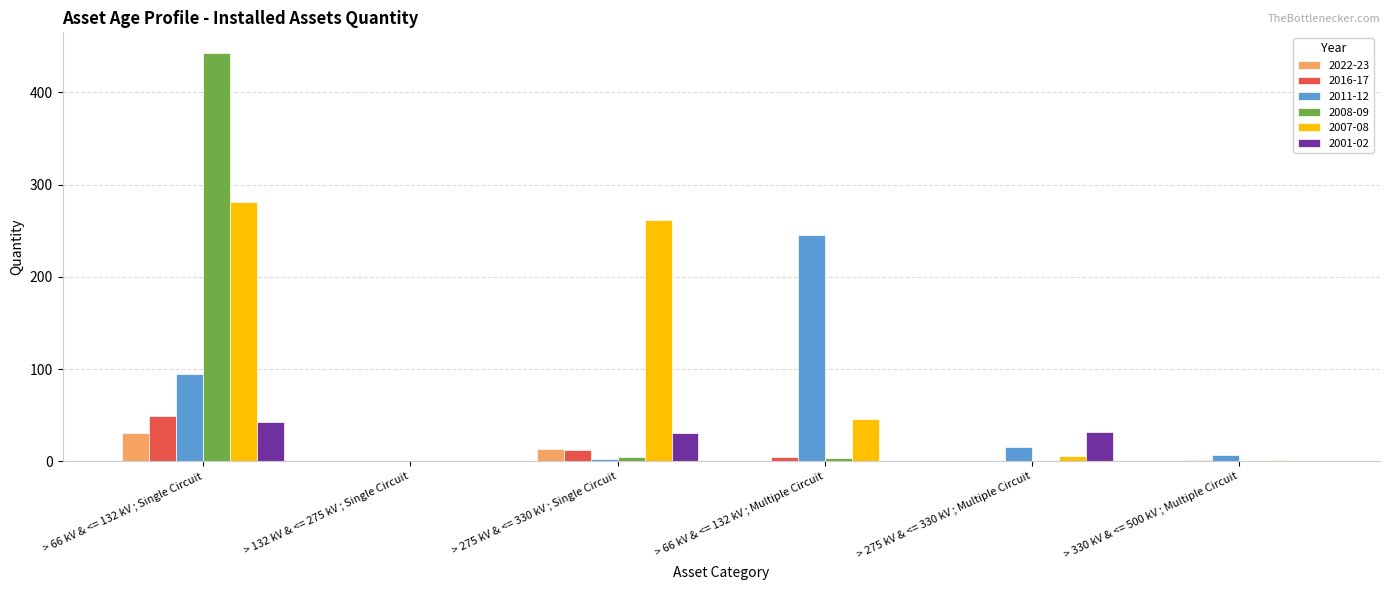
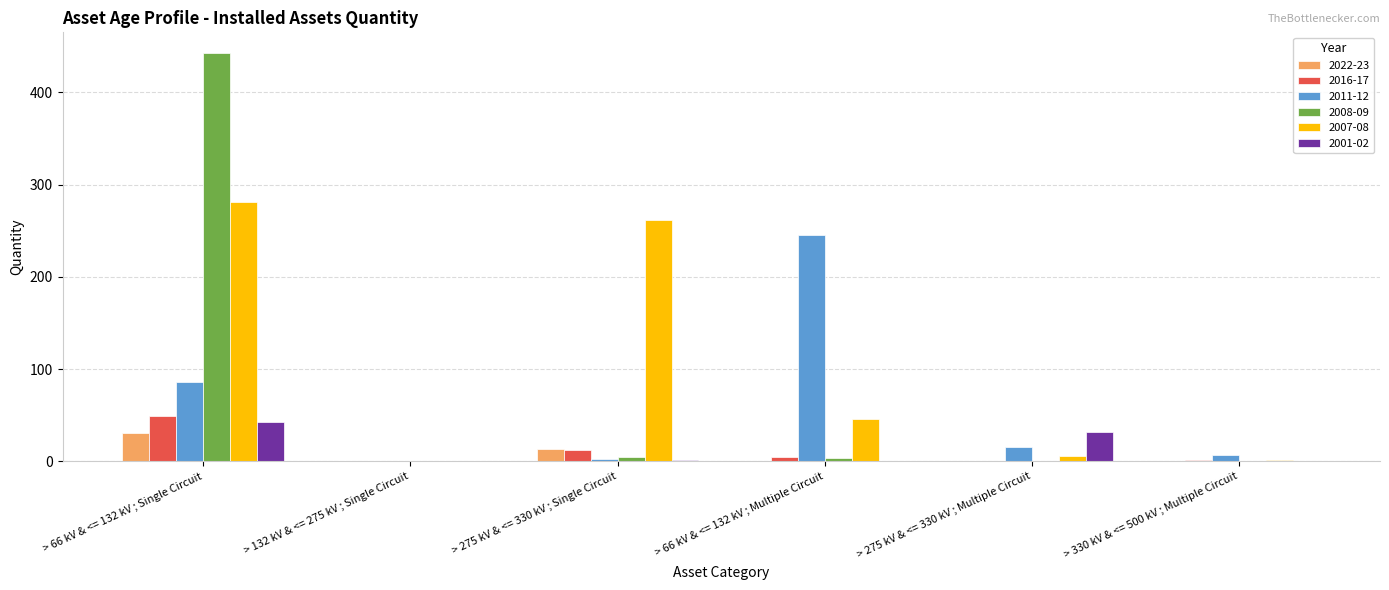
  {
    "2022-23": {
      "> 66 kV & <= 132 kV ; Single Circuit": 30,
      "> 132 kV & <= 275 kV ; Single Circuit": 0,
      "> 275 kV & <= 330 kV ; Single Circuit": 10,
      "> 66 kV & <= 132 kV ; Multiple Circuit": 0,
      "> 275 kV & <= 330 kV ; Multiple Circuit": 0,
      "> 330 kV & <= 500 kV ; Multiple Circuit": 0
    },
    "2016-17": {
      "> 66 kV & <= 132 kV ; Single Circuit": 50,
      "> 132 kV & <= 275 kV ; Single Circuit": 0,
      "> 275 kV & <= 330 kV ; Single Circuit": 10,
      "> 66 kV & <= 132 kV ; Multiple Circuit": 10,
      "> 275 kV & <= 330 kV ; Multiple Circuit": 0
    },
    "2011-12": {
-     "> 66 kV & <= 132 kV ; Single Circuit": 100,
+     "> 66 kV & <= 132 kV ; Single Circuit": 90,
      "> 132 kV & <= 275 kV ; Single Circuit": 0,
      "> 275 kV & <= 330 kV ; Single Circuit": 0,
      "> 66 kV & <= 132 kV ; Multiple Circuit": 250,
      "> 275 kV & <= 330 kV ; Multiple Circuit": 20,
      "> 330 kV & <= 500 kV ; Multiple Circuit": 10
    },
    "2008-09": {
      "> 66 kV & <= 132 kV ; Single Circuit": 440,
      "> 132 kV & <= 275 kV ; Single Circuit": 0,
      "> 275 kV & <= 330 kV ; Single Circuit": 10,
      "> 66 kV & <= 132 kV ; Multiple Circuit": 0,
      "> 275 kV & <= 330 kV ; Multiple Circuit": 0,
      "> 330 kV & <= 500 kV ; Multiple Circuit": 0
    },
    "2007-08": {
      "> 66 kV & <= 132 kV ; Single Circuit": 280,
      "> 132 kV & <= 275 kV ; Single Circuit": 0,
      "> 275 kV & <= 330 kV ; Single Circuit": 260,
      "> 66 kV & <= 132 kV ; Multiple Circuit": 50,
      "> 275 kV & <= 330 kV ; Multiple Circuit": 10
    },
    "2001-02": {
      "> 66 kV & <= 132 kV ; Single Circuit": 40,
      "> 132 kV & <= 275 kV ; Single Circuit": 0,
-     "> 275 kV & <= 330 kV ; Single Circuit": 30,
+     "> 275 kV & <= 330 kV ; Single Circuit": 0,
      "> 66 kV & <= 132 kV ; Multiple Circuit": 0,
      "> 275 kV & <= 330 kV ; Multiple Circuit": 30,
      "> 330 kV & <= 500 kV ; Multiple Circuit": 0
    }
  }
